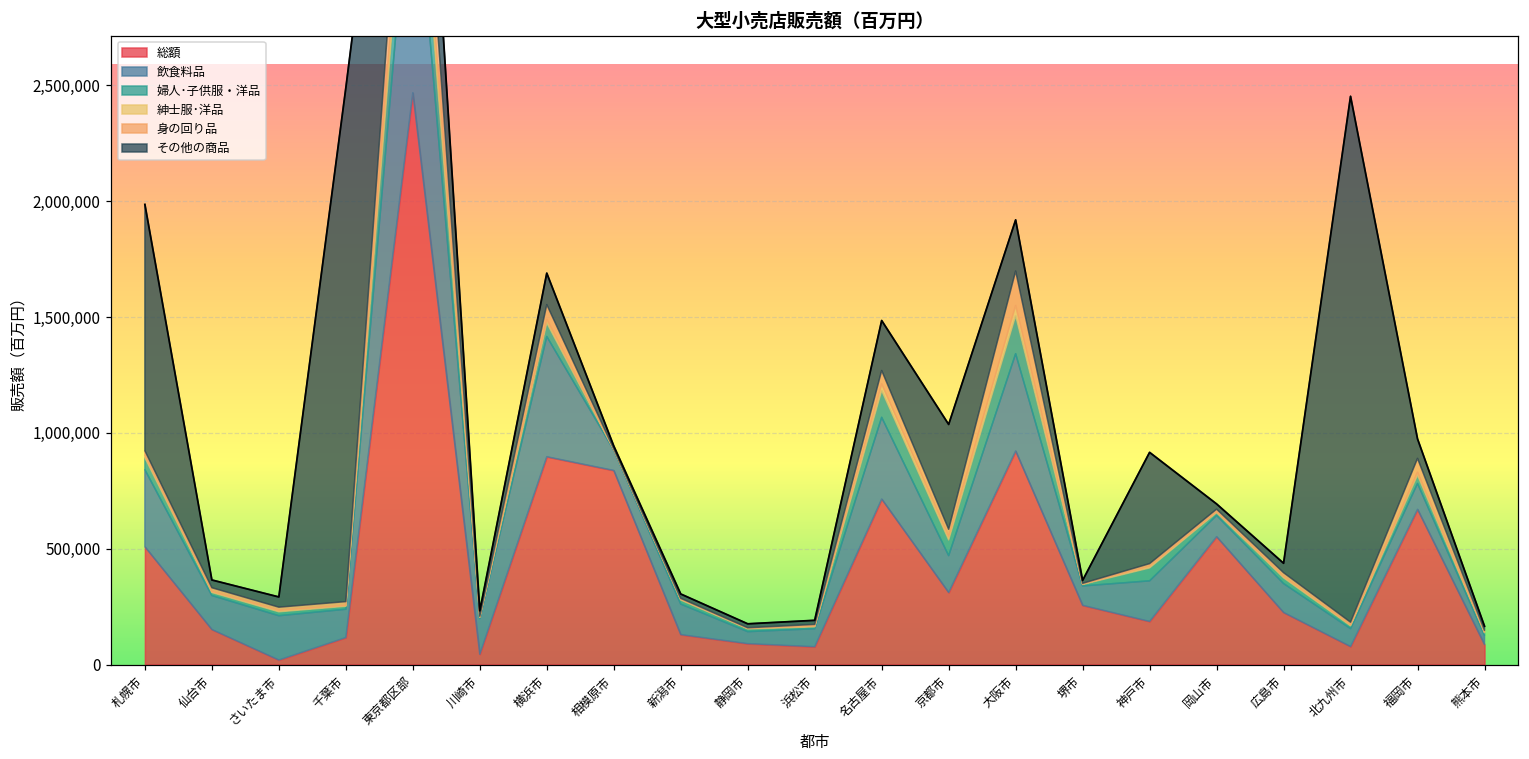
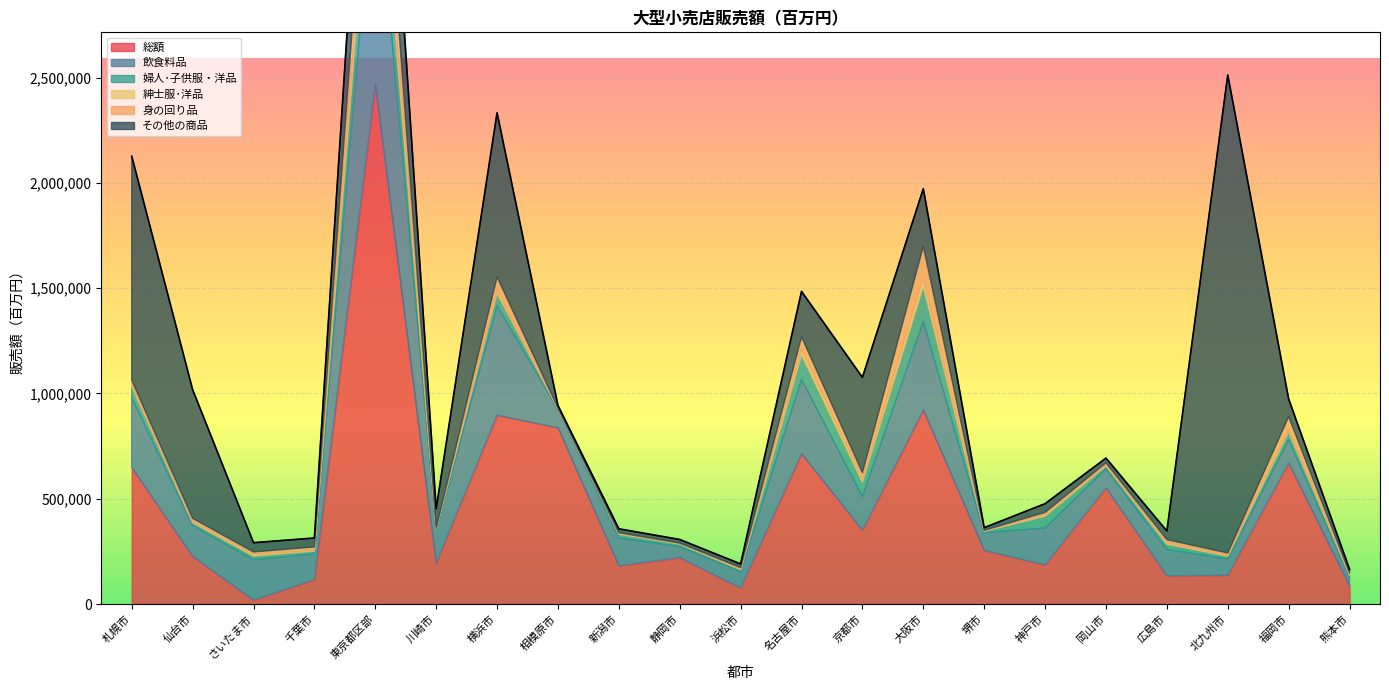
  {
    "総額": {
-     "札幌市": "510,000",
-     "仙台市": "150,000",
+     "札幌市": "650,000",
+     "仙台市": "230,000",
      "さいたま市": "20,000",
      "千葉市": "120,000",
      "東京都区部": "2,470,000",
-     "川崎市": "40,000",
+     "川崎市": "200,000",
      "横浜市": "900,000",
      "相模原市": "840,000",
-     "新潟市": "130,000",
-     "静岡市": "90,000",
+     "新潟市": "180,000",
+     "静岡市": "220,000",
      "浜松市": "80,000",
      "名古屋市": "710,000",
-     "京都市": "310,000",
+     "京都市": "350,000",
      "大阪市": "920,000",
      "堺市": "260,000",
      "神戸市": "190,000",
      "岡山市": "550,000",
-     "広島市": "220,000",
-     "北九州市": "80,000",
+     "広島市": "130,000",
+     "北九州市": "140,000",
      "福岡市": "670,000",
      "熊本市": "90,000"
    },
    "その他の商品": {
      "札幌市": "1,060,000",
-     "仙台市": "30,000",
+     "仙台市": "610,000",
      "さいたま市": "40,000",
-     "千葉市": "2,220,000",
-     "川崎市": "20,000",
-     "横浜市": "140,000",
+     "千葉市": "40,000",
+     "川崎市": "90,000",
+     "横浜市": "780,000",
      "相模原市": "10,000",
      "新潟市": "20,000",
      "静岡市": "20,000",
      "浜松市": "20,000",
      "名古屋市": "220,000",
      "京都市": "450,000",
-     "大阪市": "220,000",
+     "大阪市": "270,000",
      "堺市": "10,000",
-     "神戸市": "480,000",
+     "神戸市": "40,000",
      "岡山市": "20,000",
      "広島市": "40,000",
      "北九州市": "2,270,000",
      "福岡市": "80,000",
      "熊本市": "20,000"
    }
  }
